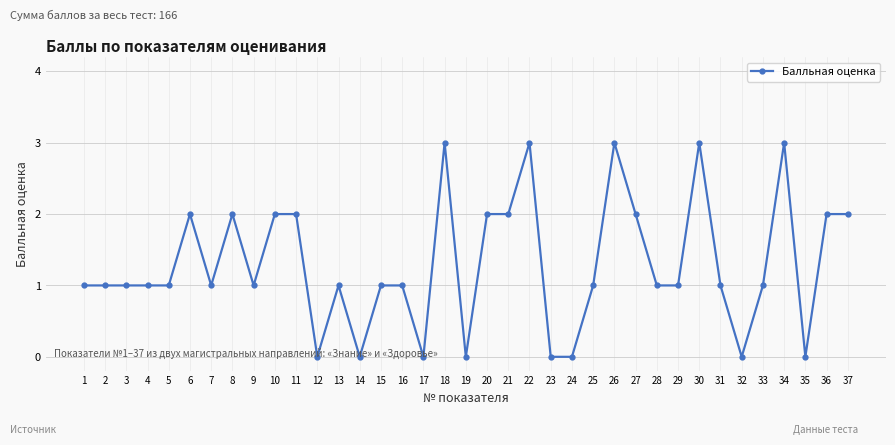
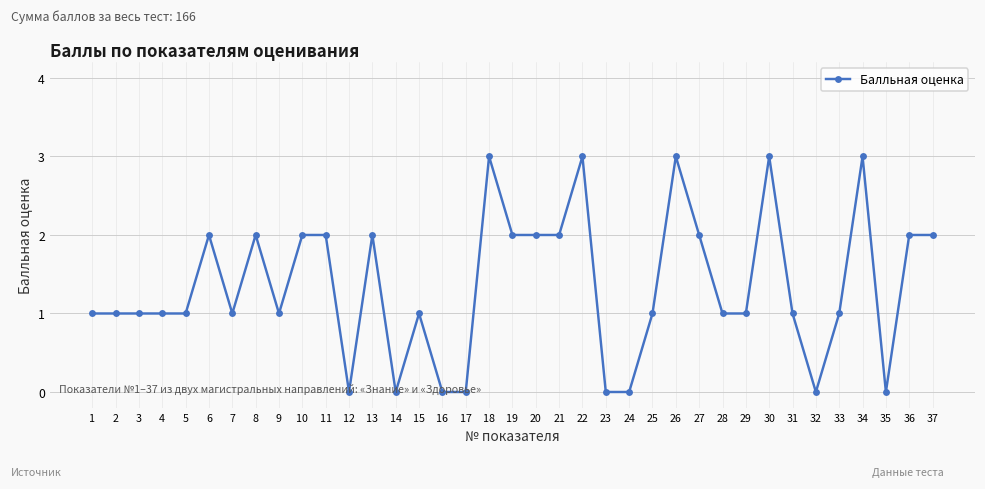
  {
    "1": 1,
    "2": 1,
    "3": 1,
    "4": 1,
    "5": 1,
    "6": 2,
    "7": 1,
    "8": 2,
    "9": 1,
    "10": 2,
    "11": 2,
-   "13": 1,
+   "13": 2,
    "15": 1,
-   "16": 1,
+   "16": 0,
    "18": 3,
-   "19": 0,
+   "19": 2,
    "20": 2,
    "21": 2,
    "22": 3,
    "23": 0,
    "24": 0,
    "25": 1,
    "26": 3,
    "27": 2,
    "28": 1,
    "29": 1,
    "30": 3,
    "31": 1,
    "32": 0,
    "33": 1,
    "34": 3,
    "35": 0,
    "36": 2,
    "37": 2
  }
